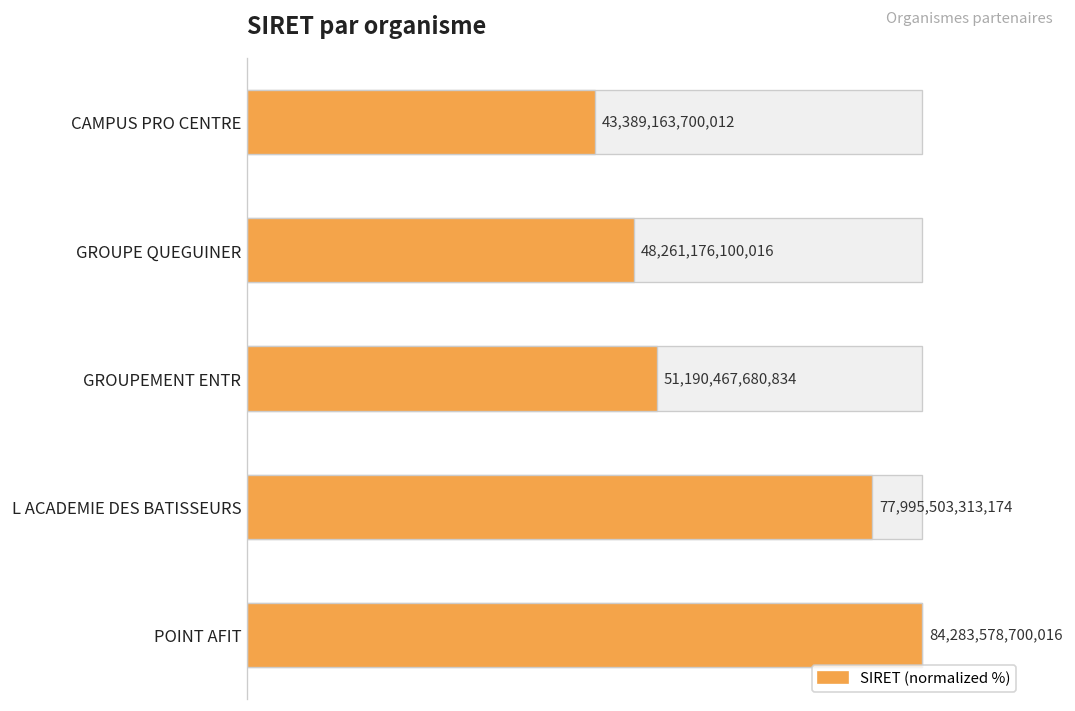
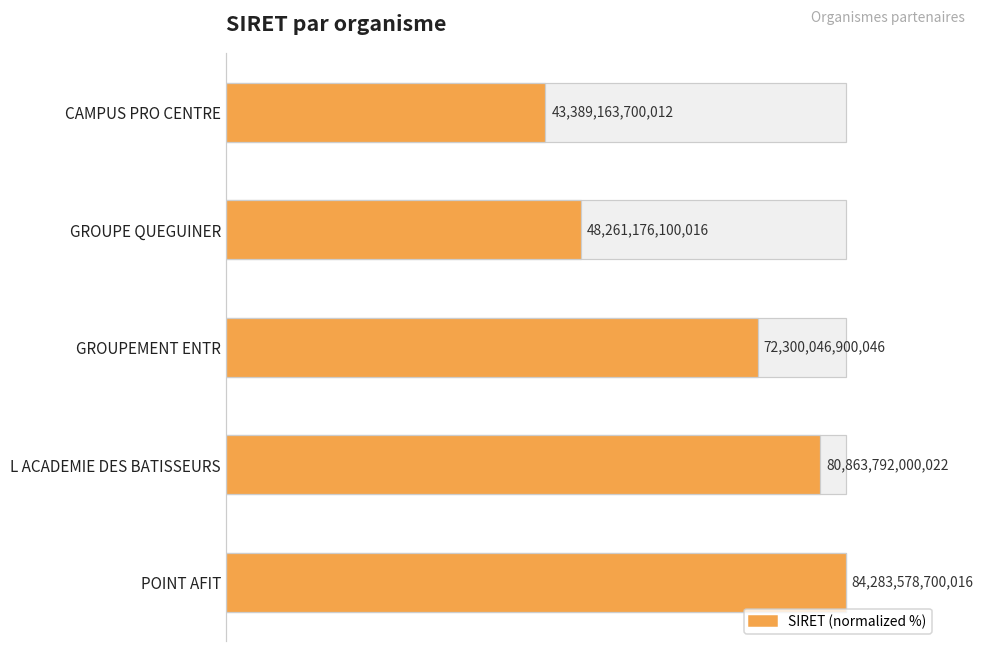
  {
    "SIRET (normalized %)": {
-     "GROUPEMENT ENTR": "51,190,467,680,834",
-     "L ACADEMIE DES BATISSEURS": "77,995,503,313,174"
+     "GROUPEMENT ENTR": "72,300,046,900,046",
+     "L ACADEMIE DES BATISSEURS": "80,863,792,000,022"
    }
  }
